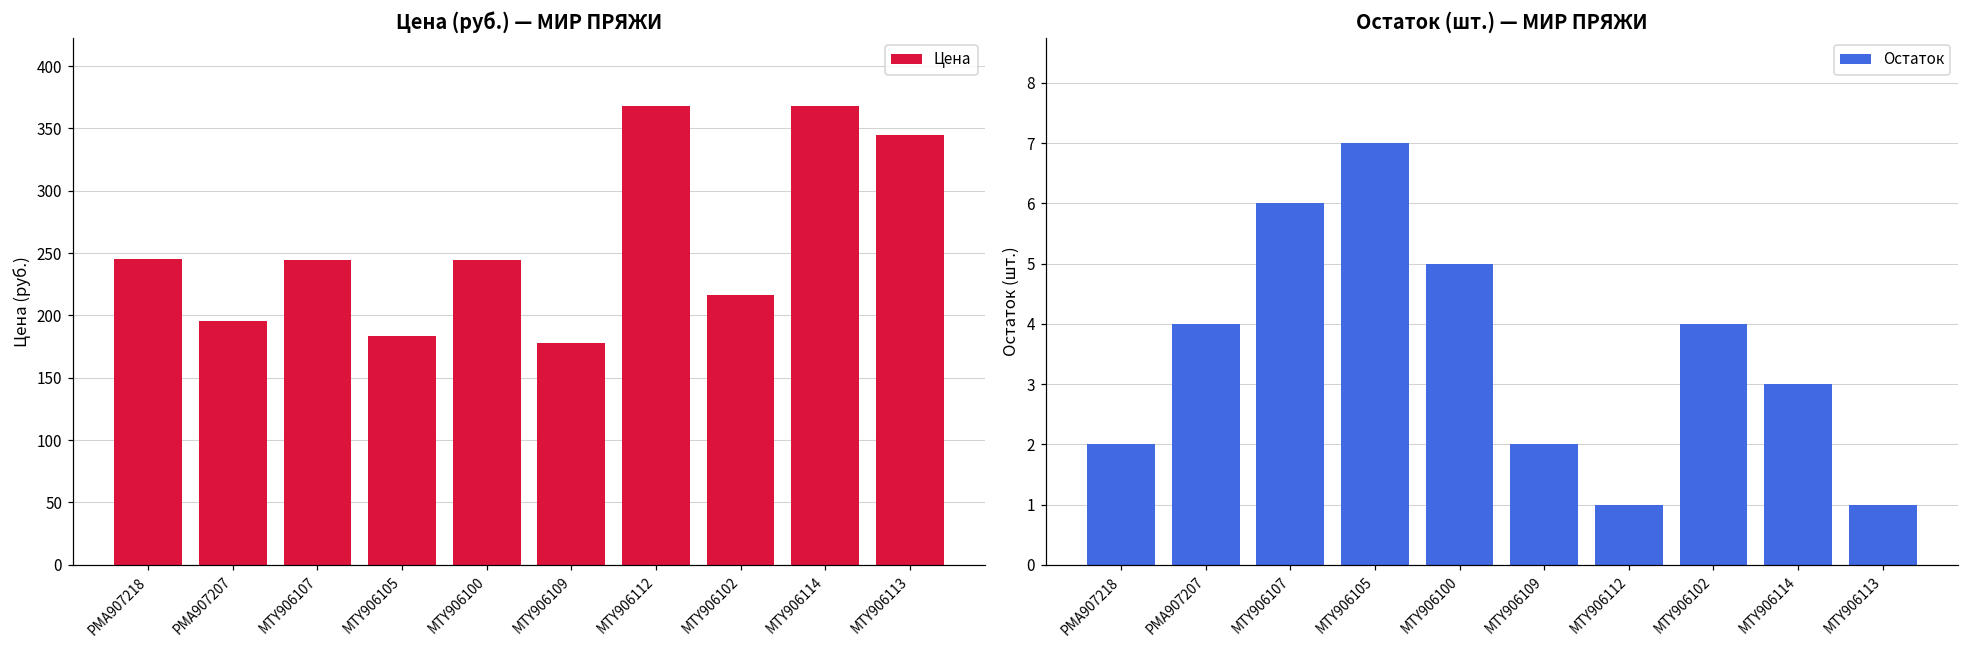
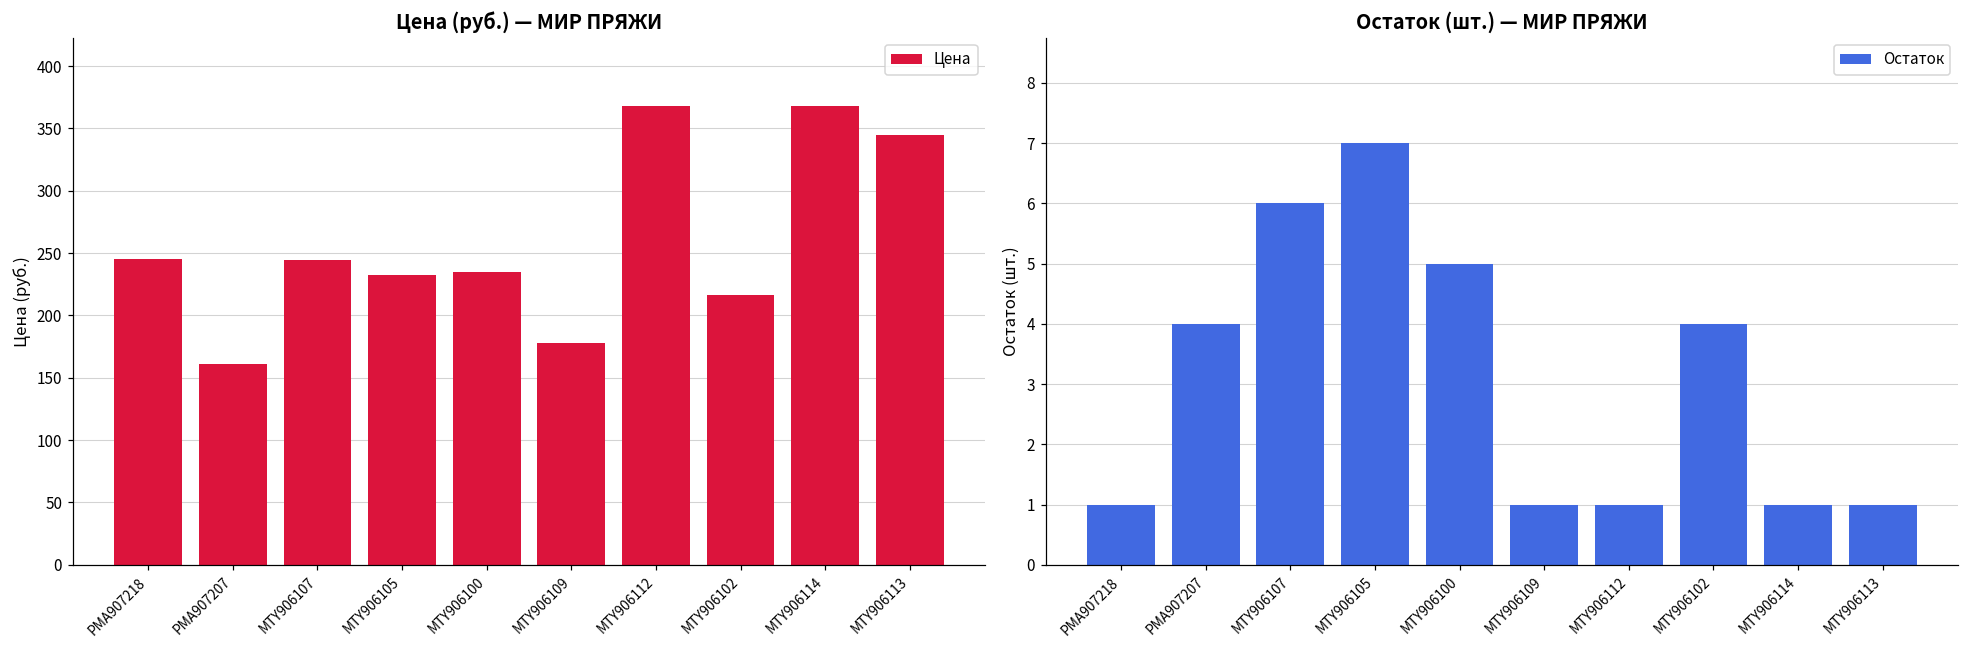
  {
    "Цена (руб.) — МИР ПРЯЖИ": {
      "PMA907218": 245,
-     "PMA907207": 196,
+     "PMA907207": 161,
      "MTY906107": 245,
-     "MTY906105": 183,
-     "MTY906100": 245,
+     "MTY906105": 233,
+     "MTY906100": 235,
      "MTY906109": 178,
      "MTY906112": 368,
      "MTY906102": 216,
      "MTY906114": 368,
      "MTY906113": 345
    },
    "Остаток (шт.) — МИР ПРЯЖИ": {
-     "PMA907218": 2,
+     "PMA907218": 1,
      "PMA907207": 4,
      "MTY906107": 6,
      "MTY906105": 7,
      "MTY906100": 5,
-     "MTY906109": 2,
+     "MTY906109": 1,
      "MTY906112": 1,
      "MTY906102": 4,
-     "MTY906114": 3,
+     "MTY906114": 1,
      "MTY906113": 1
    }
  }
